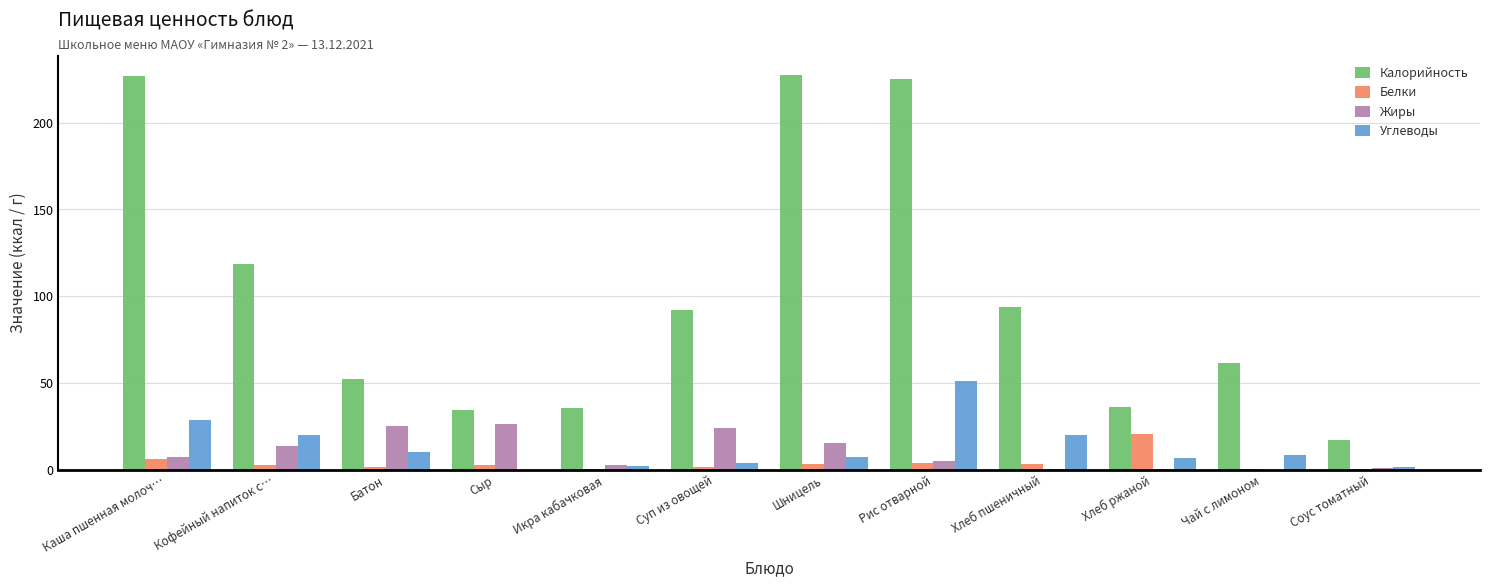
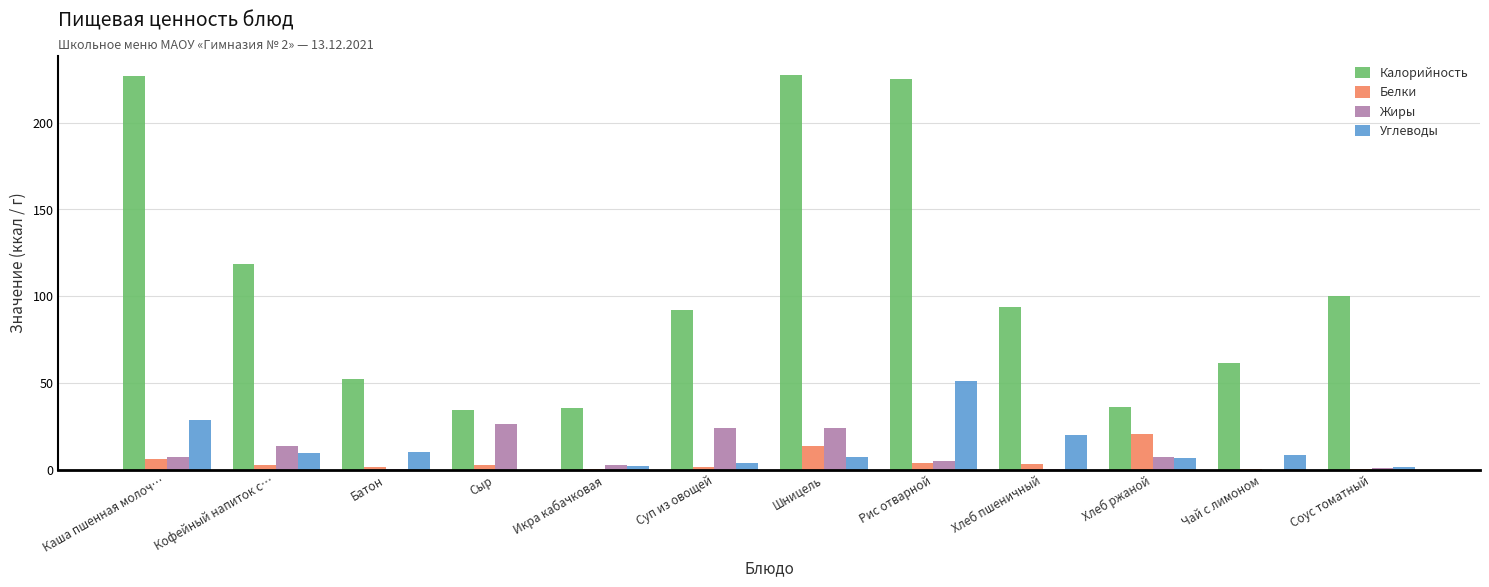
  {
    "Калорийность": {
      "Кофейный напиток с…": 119,
      "Батон": 52,
      "Сыр": 34,
      "Икра кабачковая": 36,
      "Суп из овощей": 92,
      "Шницель": 227,
      "Рис отварной": 225,
      "Хлеб пшеничный": 94,
      "Хлеб ржаной": 36,
      "Чай с лимоном": 62,
-     "Соус томатный": 17
+     "Соус томатный": 100
    },
    "Белки": {
      "Каша пшенная молоч…": 6,
      "Кофейный напиток с…": 3,
      "Батон": 2,
      "Сыр": 3,
      "Суп из овощей": 2,
-     "Шницель": 3,
+     "Шницель": 14,
      "Рис отварной": 4,
      "Хлеб пшеничный": 3,
      "Хлеб ржаной": 21
    },
    "Жиры": {
      "Каша пшенная молоч…": 7,
      "Кофейный напиток с…": 13,
-     "Батон": 25,
+     "Батон": 1,
      "Сыр": 26,
      "Икра кабачковая": 3,
      "Суп из овощей": 24,
-     "Шницель": 15,
+     "Шницель": 24,
      "Рис отварной": 5,
-     "Хлеб ржаной": 0
+     "Хлеб ржаной": 7
    },
    "Углеводы": {
      "Каша пшенная молоч…": 29,
-     "Кофейный напиток с…": 20,
+     "Кофейный напиток с…": 9,
      "Батон": 10,
      "Сыр": 0,
      "Икра кабачковая": 2,
      "Суп из овощей": 4,
      "Шницель": 7,
      "Рис отварной": 51,
      "Хлеб пшеничный": 20,
      "Хлеб ржаной": 7,
      "Чай с лимоном": 8,
      "Соус томатный": 2
    }
  }
